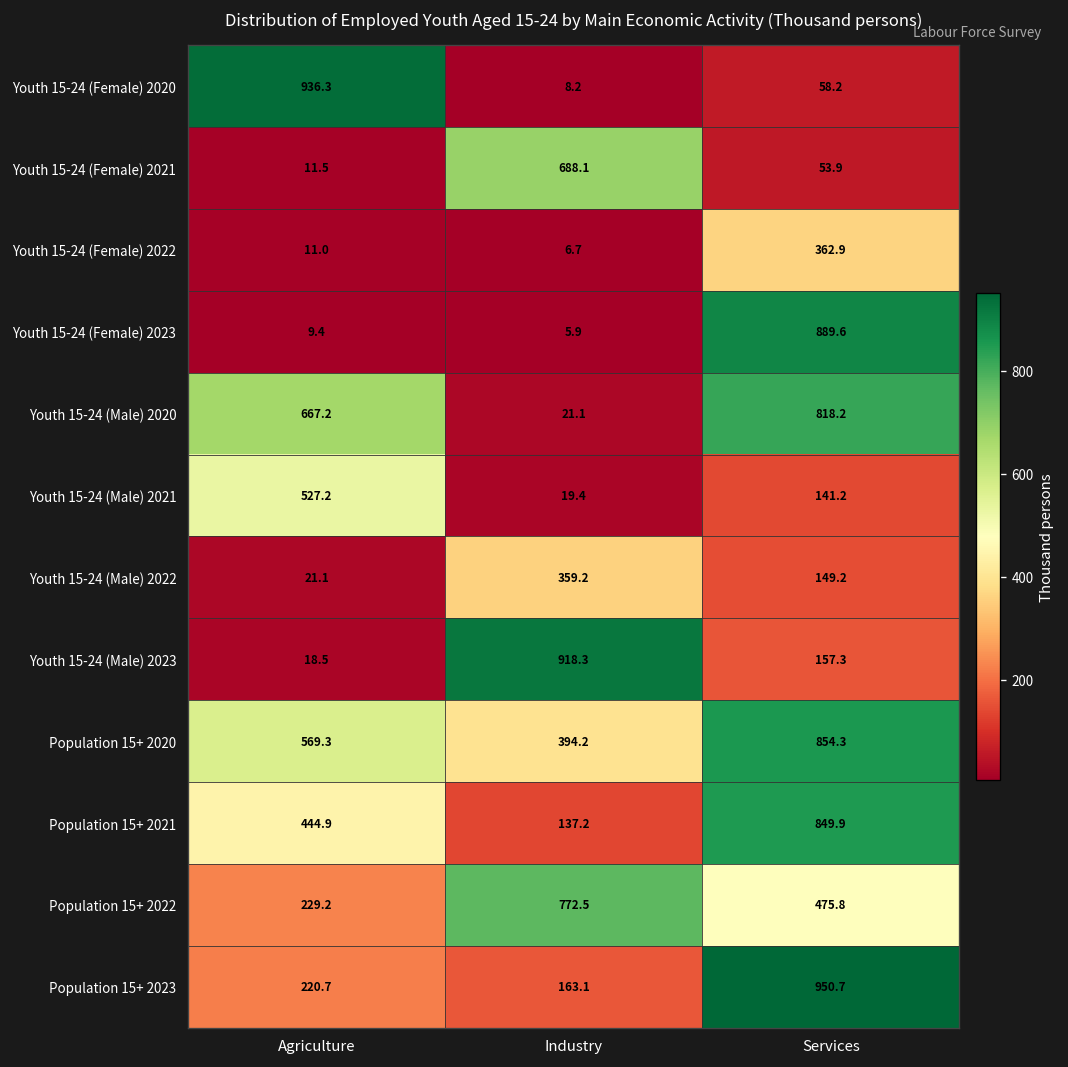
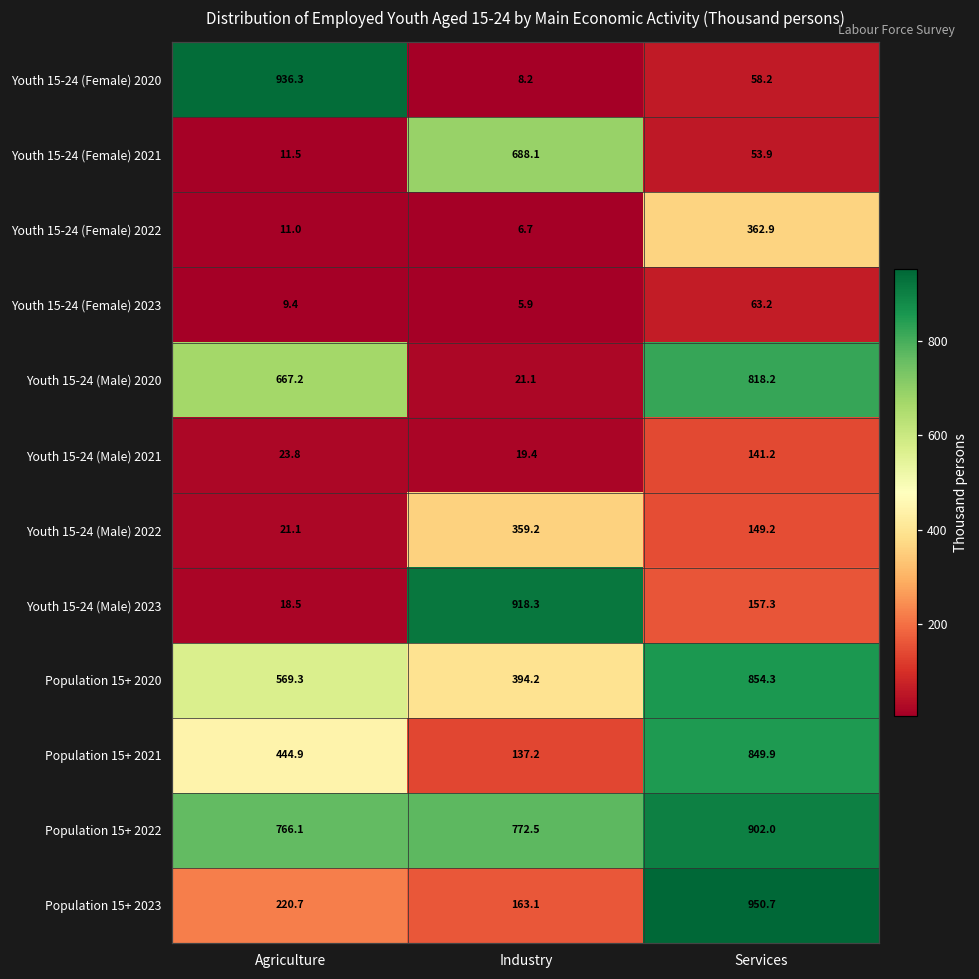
  {
    "Youth 15-24 (Female) 2020": {
      "Agriculture": 936.3,
      "Industry": 8.2,
      "Services": 58.2
    },
    "Youth 15-24 (Female) 2021": {
      "Agriculture": 11.5,
      "Industry": 688.1,
      "Services": 53.9
    },
    "Youth 15-24 (Female) 2022": {
      "Agriculture": 11.0,
      "Industry": 6.7,
      "Services": 362.9
    },
    "Youth 15-24 (Female) 2023": {
      "Agriculture": 9.4,
      "Industry": 5.9,
-     "Services": 889.6
+     "Services": 63.2
    },
    "Youth 15-24 (Male) 2020": {
      "Agriculture": 667.2,
      "Industry": 21.1,
      "Services": 818.2
    },
    "Youth 15-24 (Male) 2021": {
-     "Agriculture": 527.2,
+     "Agriculture": 23.8,
      "Industry": 19.4,
      "Services": 141.2
    },
    "Youth 15-24 (Male) 2022": {
      "Agriculture": 21.1,
      "Industry": 359.2,
      "Services": 149.2
    },
    "Youth 15-24 (Male) 2023": {
      "Agriculture": 18.5,
      "Industry": 918.3,
      "Services": 157.3
    },
    "Population 15+ 2020": {
      "Agriculture": 569.3,
      "Industry": 394.2,
      "Services": 854.3
    },
    "Population 15+ 2021": {
      "Agriculture": 444.9,
      "Industry": 137.2,
      "Services": 849.9
    },
    "Population 15+ 2022": {
-     "Agriculture": 229.2,
+     "Agriculture": 766.1,
      "Industry": 772.5,
-     "Services": 475.8
+     "Services": 902.0
    },
    "Population 15+ 2023": {
      "Agriculture": 220.7,
      "Industry": 163.1,
      "Services": 950.7
    }
  }
